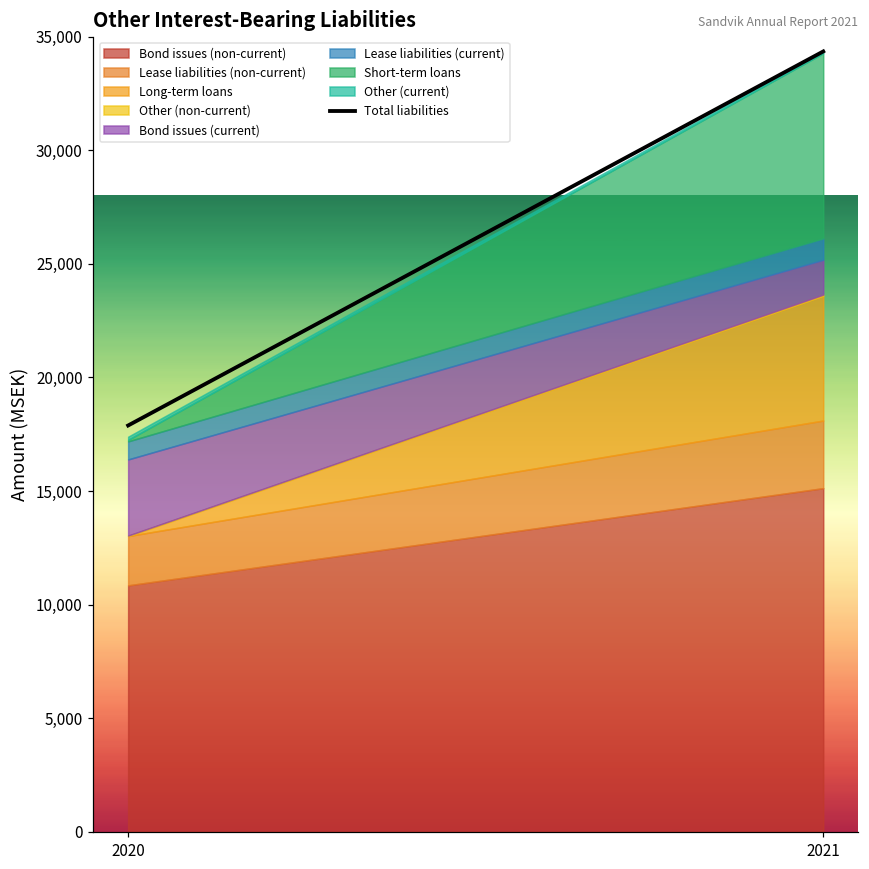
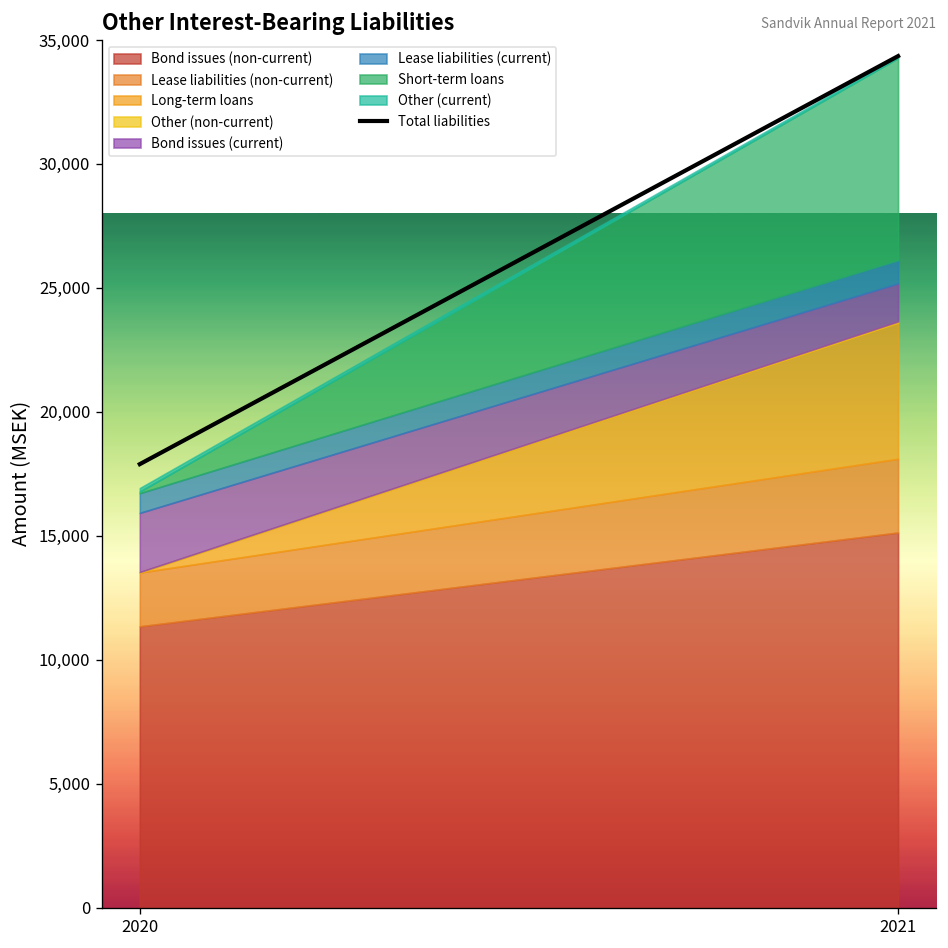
  {
    "Bond issues (non-current)": {
-     "2020": "10,900",
+     "2020": "11,300",
      "2021": "15,100"
    },
    "Total liabilities": {
      "2020": "17,900"
    },
    "Bond issues (current)": {
-     "2020": "3,400",
+     "2020": "2,400",
      "2021": "1,500"
    },
    "Lease liabilities (current)": {
      "2021": "900"
    },
    "Other (current)": {
      "2020": "100"
    }
  }
